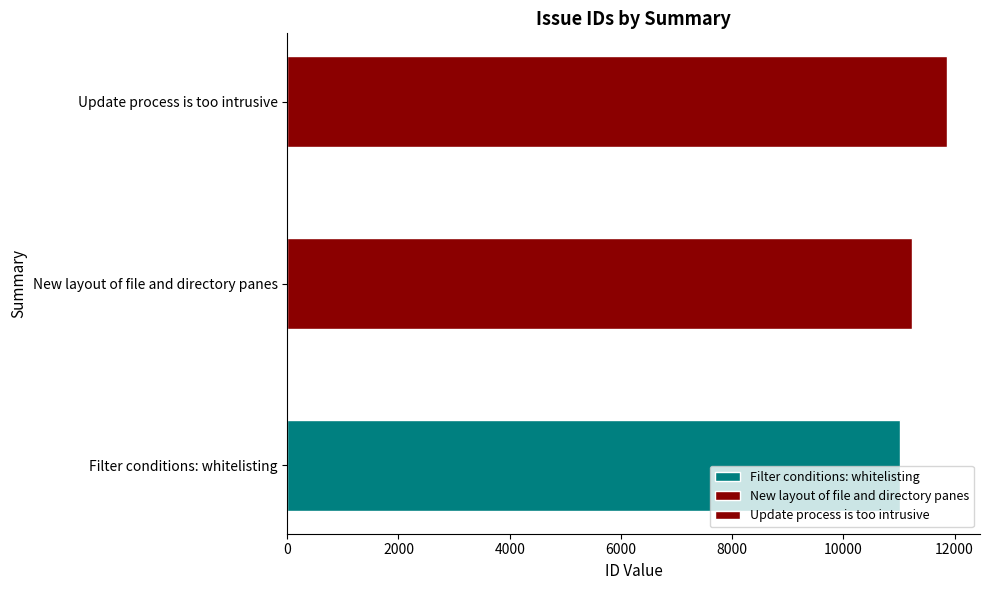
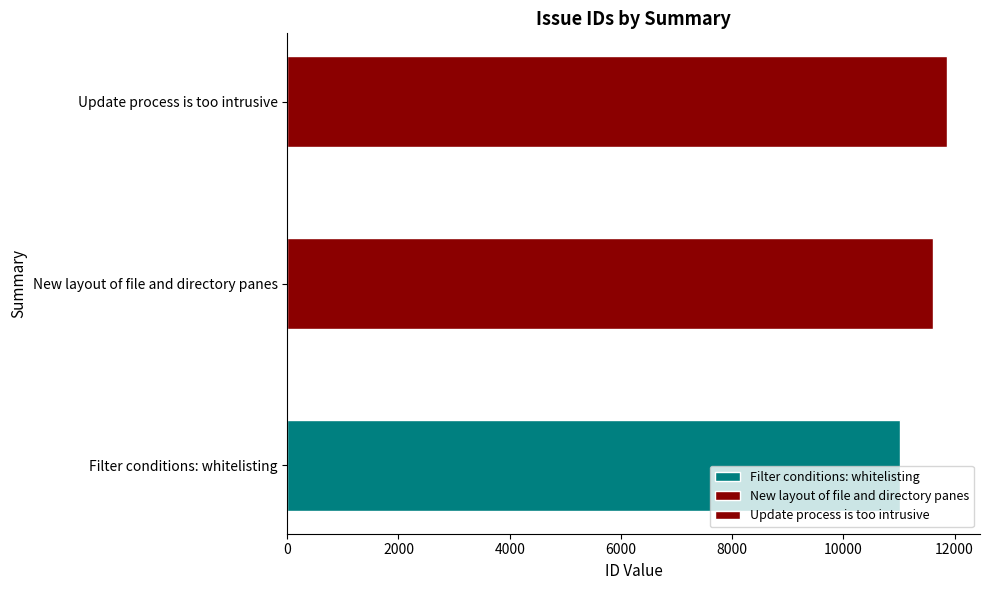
  {
    "Update process is too intrusive": 11900,
-   "New layout of file and directory panes": 11200,
+   "New layout of file and directory panes": 11600,
    "Filter conditions: whitelisting": 11000
  }
